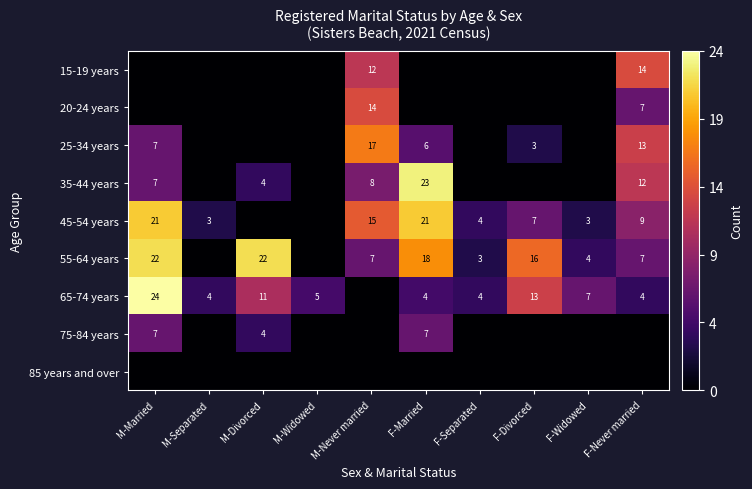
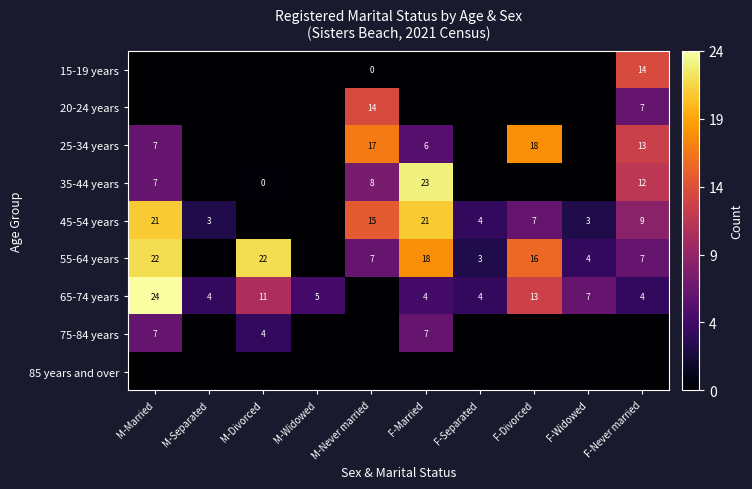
  {
    "15-19 years": {
-     "M-Never married": 12,
+     "M-Never married": 0,
      "F-Never married": 14
    },
    "20-24 years": {
      "M-Never married": 14,
      "F-Never married": 7
    },
    "25-34 years": {
      "M-Married": 7,
      "M-Never married": 17,
      "F-Married": 6,
-     "F-Divorced": 3,
+     "F-Divorced": 18,
      "F-Never married": 13
    },
    "35-44 years": {
      "M-Married": 7,
-     "M-Divorced": 4,
+     "M-Divorced": 0,
      "M-Never married": 8,
      "F-Married": 23,
      "F-Never married": 12
    },
    "45-54 years": {
      "M-Married": 21,
      "M-Separated": 3,
      "M-Never married": 15,
      "F-Married": 21,
      "F-Separated": 4,
      "F-Divorced": 7,
      "F-Widowed": 3,
      "F-Never married": 9
    },
    "55-64 years": {
      "M-Married": 22,
      "M-Divorced": 22,
      "M-Never married": 7,
      "F-Married": 18,
      "F-Separated": 3,
      "F-Divorced": 16,
      "F-Widowed": 4,
      "F-Never married": 7
    },
    "65-74 years": {
      "M-Married": 24,
      "M-Separated": 4,
      "M-Divorced": 11,
      "M-Widowed": 5,
      "F-Married": 4,
      "F-Separated": 4,
      "F-Divorced": 13,
      "F-Widowed": 7,
      "F-Never married": 4
    },
    "75-84 years": {
      "M-Married": 7,
      "M-Divorced": 4,
      "F-Married": 7
    }
  }
